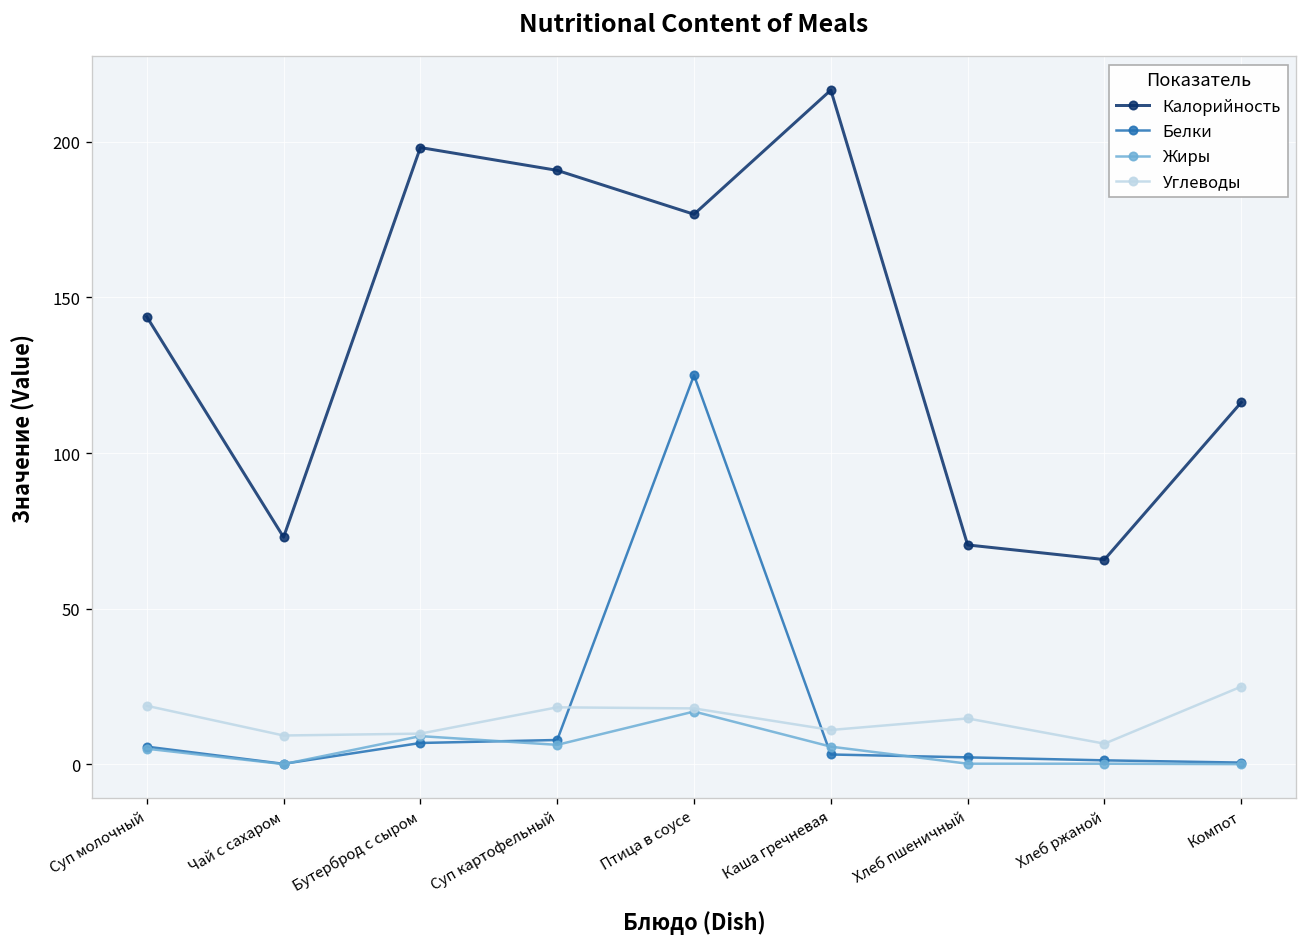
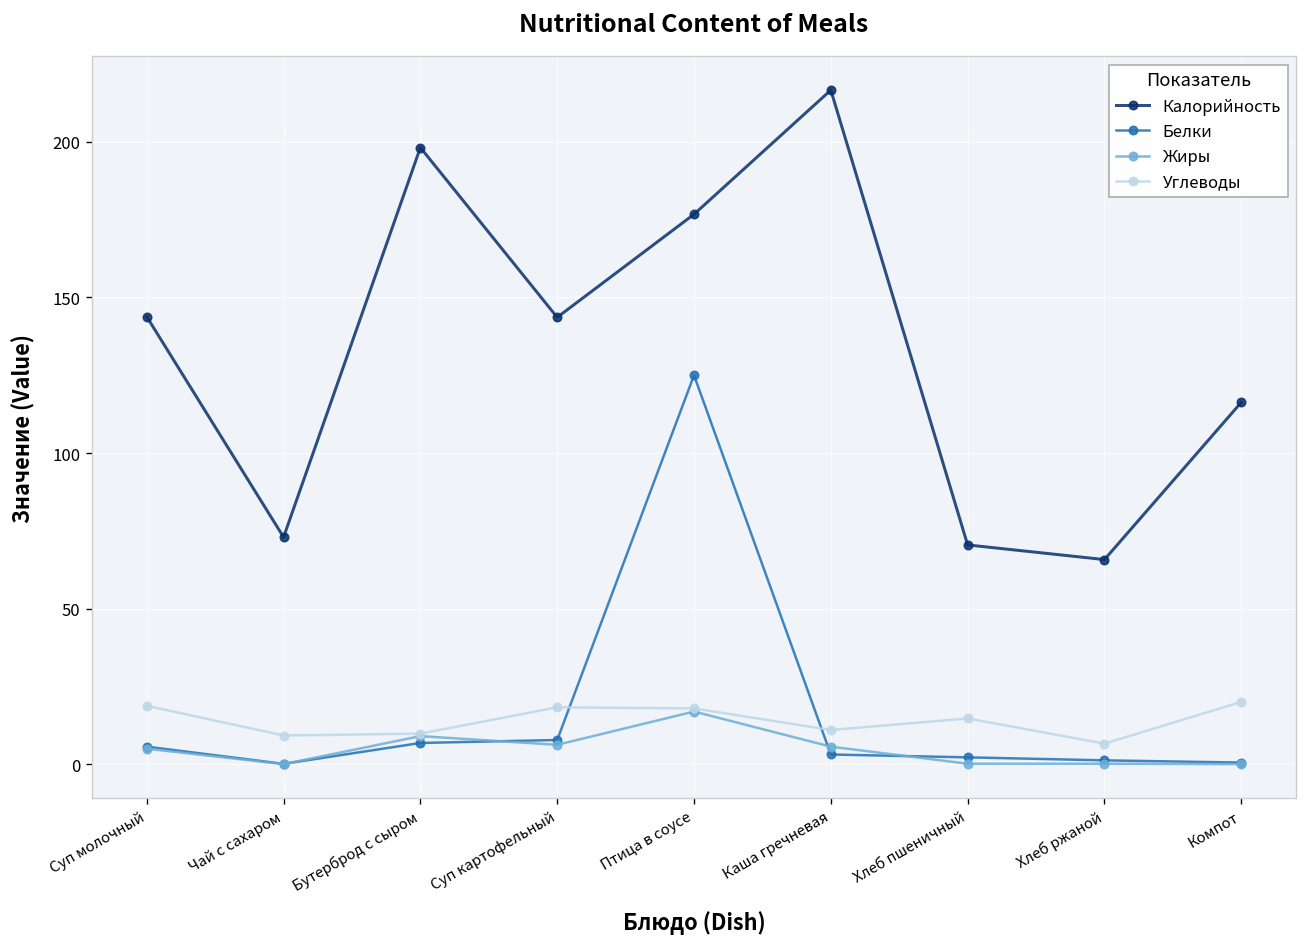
  {
    "Калорийность": {
      "Суп молочный": 144,
      "Чай с сахаром": 73,
      "Бутерброд с сыром": 198,
-     "Суп картофельный": 191,
+     "Суп картофельный": 144,
      "Птица в соусе": 177,
      "Каша гречневая": 217,
      "Хлеб пшеничный": 71,
      "Хлеб ржаной": 66,
      "Компот": 116
    },
    "Белки": {
      "Бутерброд с сыром": 7,
      "Суп картофельный": 8,
      "Птица в соусе": 125,
      "Каша гречневая": 3,
      "Хлеб пшеничный": 2,
      "Хлеб ржаной": 1
    },
    "Жиры": {
      "Суп картофельный": 6,
      "Птица в соусе": 17,
      "Каша гречневая": 6,
      "Хлеб пшеничный": 0,
      "Хлеб ржаной": 0
    },
    "Углеводы": {
      "Суп молочный": 19,
      "Чай с сахаром": 9,
      "Суп картофельный": 18,
      "Птица в соусе": 18,
      "Каша гречневая": 11,
      "Хлеб пшеничный": 15,
      "Хлеб ржаной": 7,
-     "Компот": 25
+     "Компот": 20
    }
  }
